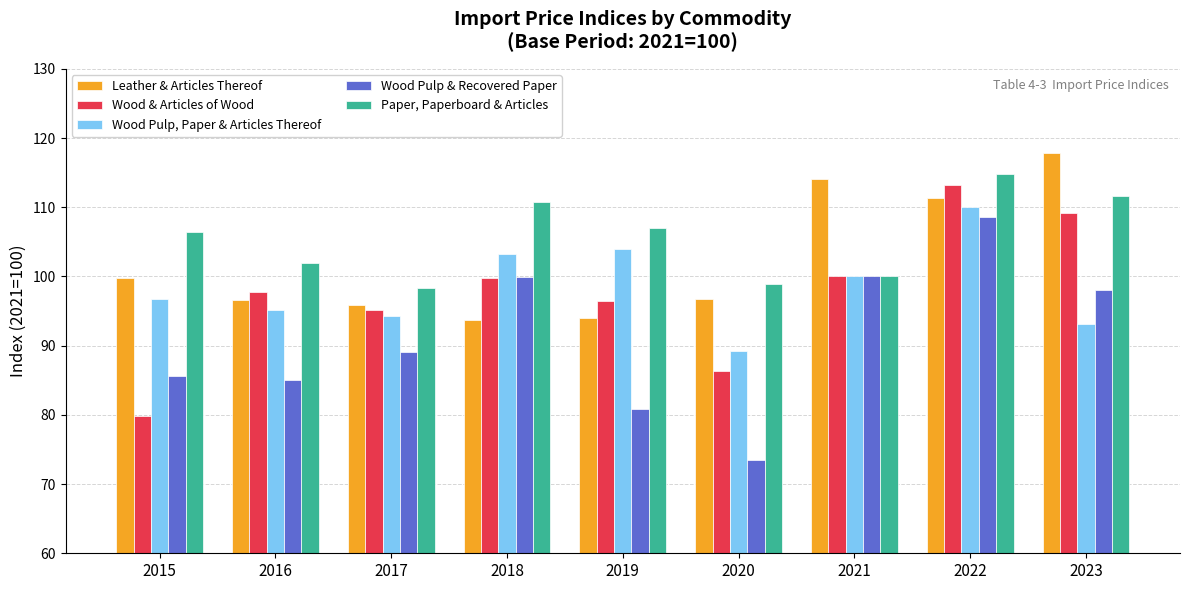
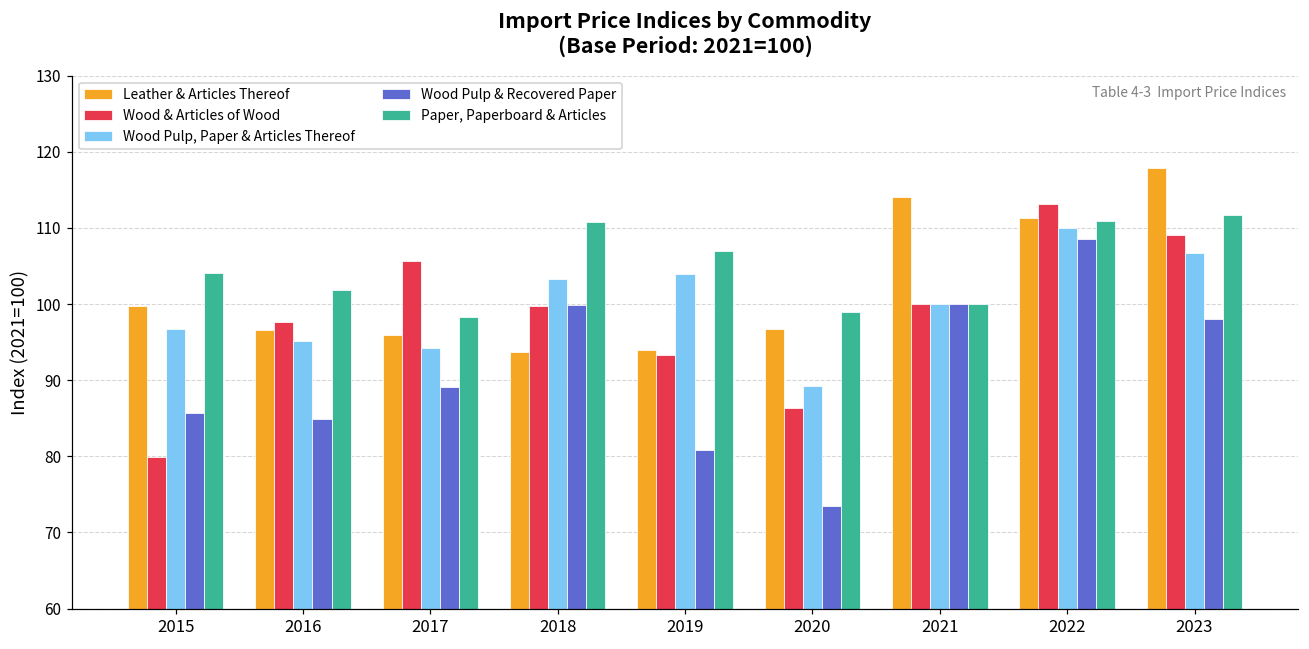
  {
    "Leather & Articles Thereof": {
      "2015": 100,
      "2016": 97,
      "2017": 96,
      "2018": 94,
      "2019": 94,
      "2020": 97,
      "2021": 114,
      "2022": 111,
      "2023": 118
    },
    "Wood & Articles of Wood": {
      "2015": 80,
      "2016": 98,
-     "2017": 95,
+     "2017": 106,
      "2018": 100,
-     "2019": 96,
+     "2019": 93,
      "2020": 86,
      "2021": 100,
      "2022": 113,
      "2023": 109
    },
    "Wood Pulp, Paper & Articles Thereof": {
      "2015": 97,
      "2016": 95,
      "2017": 94,
      "2018": 103,
      "2019": 104,
      "2020": 89,
      "2021": 100,
      "2022": 110,
-     "2023": 93
+     "2023": 107
    },
    "Wood Pulp & Recovered Paper": {
      "2015": 86,
      "2016": 85,
      "2017": 89,
      "2018": 100,
      "2019": 81,
      "2020": 73,
      "2021": 100,
      "2022": 109,
      "2023": 98
    },
    "Paper, Paperboard & Articles": {
-     "2015": 106,
+     "2015": 104,
      "2016": 102,
      "2017": 98,
      "2018": 111,
      "2019": 107,
      "2020": 99,
      "2021": 100,
-     "2022": 115,
+     "2022": 111,
      "2023": 112
    }
  }
